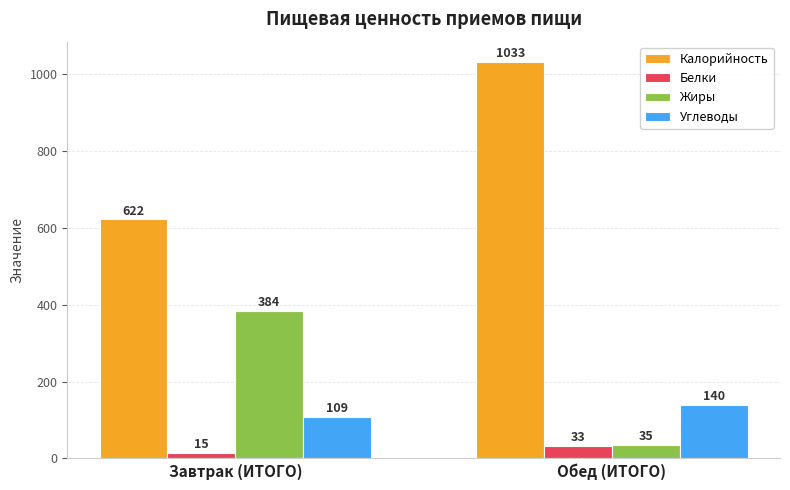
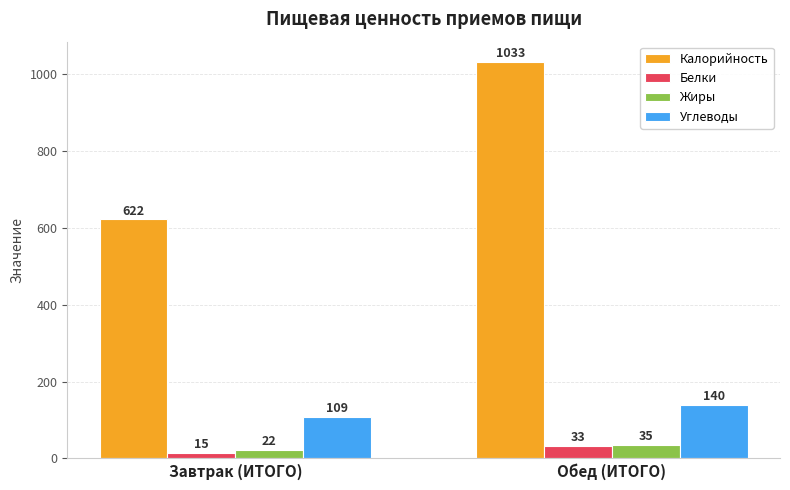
  {
    "Калорийность": {
      "Завтрак (ИТОГО)": 622,
      "Обед (ИТОГО)": 1033
    },
    "Белки": {
      "Завтрак (ИТОГО)": 15,
      "Обед (ИТОГО)": 33
    },
    "Жиры": {
-     "Завтрак (ИТОГО)": 384,
+     "Завтрак (ИТОГО)": 22,
      "Обед (ИТОГО)": 35
    },
    "Углеводы": {
      "Завтрак (ИТОГО)": 109,
      "Обед (ИТОГО)": 140
    }
  }
